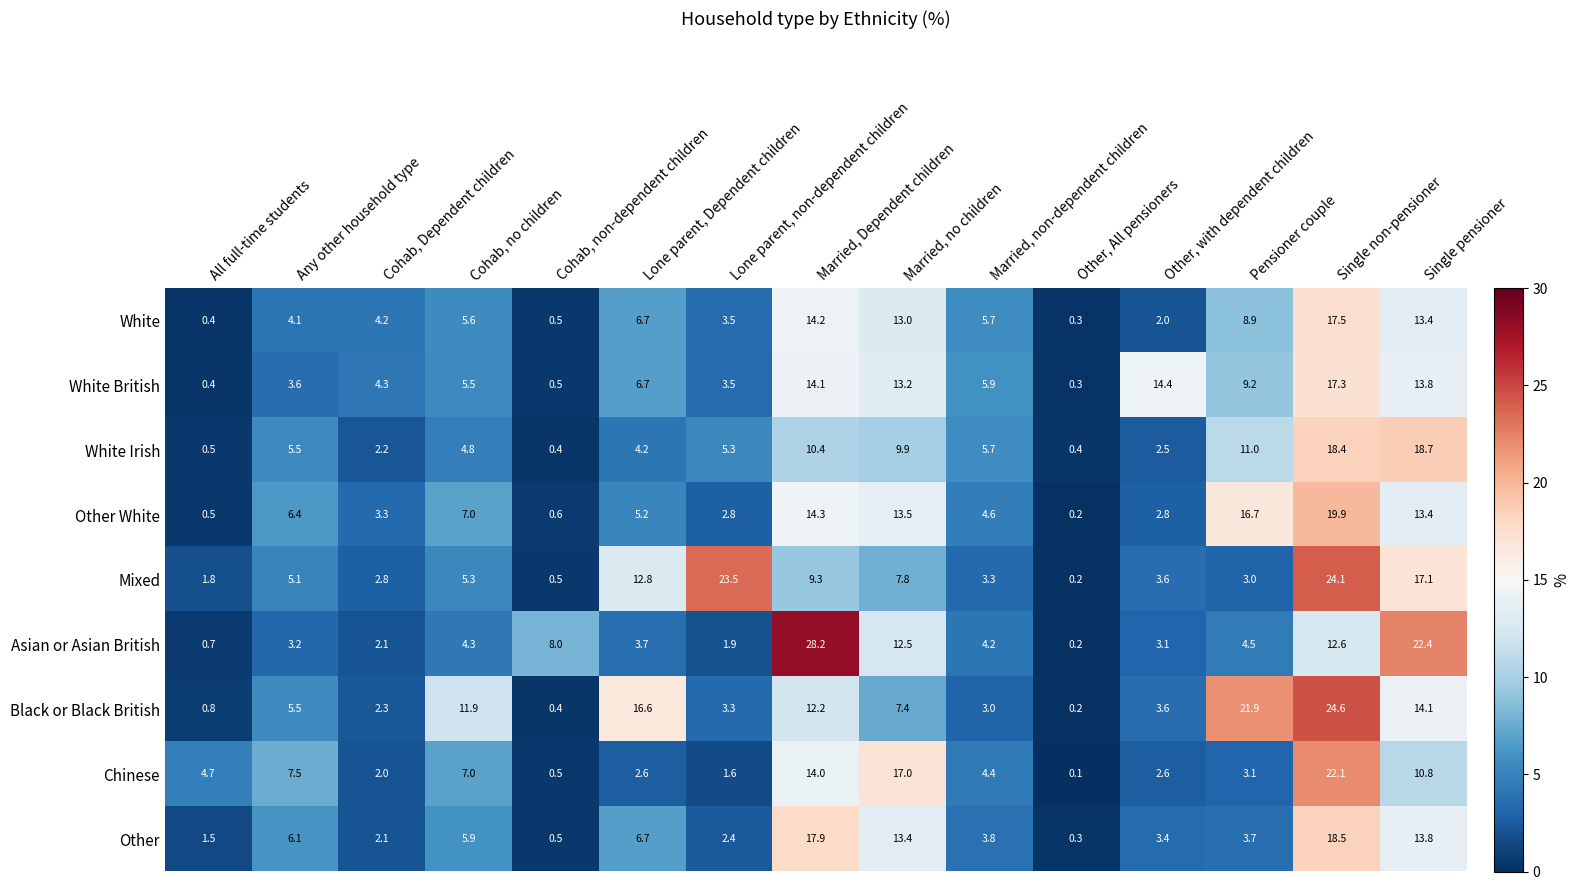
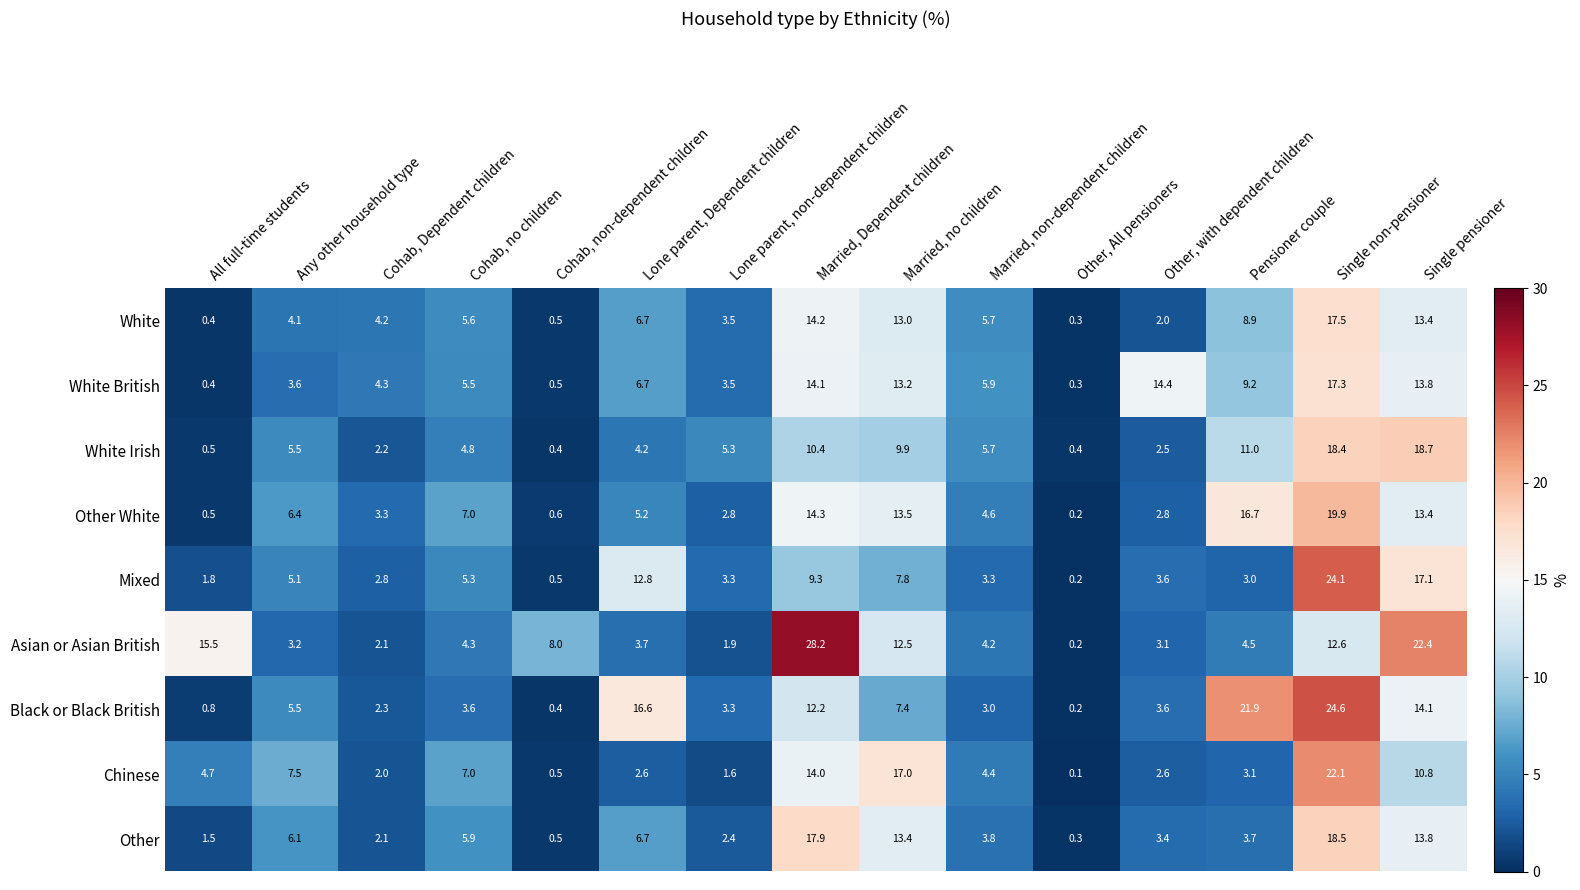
  {
    "White": {
      "All full-time students": 0.4,
      "Any other household type": 4.1,
      "Cohab, Dependent children": 4.2,
      "Cohab, no children": 5.6,
      "Cohab, non-dependent children": 0.5,
      "Lone parent, Dependent children": 6.7,
      "Lone parent, non-dependent children": 3.5,
      "Married, Dependent children": 14.2,
      "Married, no children": 13.0,
      "Married, non-dependent children": 5.7,
      "Other, All pensioners": 0.3,
      "Other, with dependent children": 2.0,
      "Pensioner couple": 8.9,
      "Single non-pensioner": 17.5,
      "Single pensioner": 13.4
    },
    "White British": {
      "All full-time students": 0.4,
      "Any other household type": 3.6,
      "Cohab, Dependent children": 4.3,
      "Cohab, no children": 5.5,
      "Cohab, non-dependent children": 0.5,
      "Lone parent, Dependent children": 6.7,
      "Lone parent, non-dependent children": 3.5,
      "Married, Dependent children": 14.1,
      "Married, no children": 13.2,
      "Married, non-dependent children": 5.9,
      "Other, All pensioners": 0.3,
      "Other, with dependent children": 14.4,
      "Pensioner couple": 9.2,
      "Single non-pensioner": 17.3,
      "Single pensioner": 13.8
    },
    "White Irish": {
      "All full-time students": 0.5,
      "Any other household type": 5.5,
      "Cohab, Dependent children": 2.2,
      "Cohab, no children": 4.8,
      "Cohab, non-dependent children": 0.4,
      "Lone parent, Dependent children": 4.2,
      "Lone parent, non-dependent children": 5.3,
      "Married, Dependent children": 10.4,
      "Married, no children": 9.9,
      "Married, non-dependent children": 5.7,
      "Other, All pensioners": 0.4,
      "Other, with dependent children": 2.5,
      "Pensioner couple": 11.0,
      "Single non-pensioner": 18.4,
      "Single pensioner": 18.7
    },
    "Other White": {
      "All full-time students": 0.5,
      "Any other household type": 6.4,
      "Cohab, Dependent children": 3.3,
      "Cohab, no children": 7.0,
      "Cohab, non-dependent children": 0.6,
      "Lone parent, Dependent children": 5.2,
      "Lone parent, non-dependent children": 2.8,
      "Married, Dependent children": 14.3,
      "Married, no children": 13.5,
      "Married, non-dependent children": 4.6,
      "Other, All pensioners": 0.2,
      "Other, with dependent children": 2.8,
      "Pensioner couple": 16.7,
      "Single non-pensioner": 19.9,
      "Single pensioner": 13.4
    },
    "Mixed": {
      "All full-time students": 1.8,
      "Any other household type": 5.1,
      "Cohab, Dependent children": 2.8,
      "Cohab, no children": 5.3,
      "Cohab, non-dependent children": 0.5,
      "Lone parent, Dependent children": 12.8,
-     "Lone parent, non-dependent children": 23.5,
+     "Lone parent, non-dependent children": 3.3,
      "Married, Dependent children": 9.3,
      "Married, no children": 7.8,
      "Married, non-dependent children": 3.3,
      "Other, All pensioners": 0.2,
      "Other, with dependent children": 3.6,
      "Pensioner couple": 3.0,
      "Single non-pensioner": 24.1,
      "Single pensioner": 17.1
    },
    "Asian or Asian British": {
-     "All full-time students": 0.7,
+     "All full-time students": 15.5,
      "Any other household type": 3.2,
      "Cohab, Dependent children": 2.1,
      "Cohab, no children": 4.3,
      "Cohab, non-dependent children": 8.0,
      "Lone parent, Dependent children": 3.7,
      "Lone parent, non-dependent children": 1.9,
      "Married, Dependent children": 28.2,
      "Married, no children": 12.5,
      "Married, non-dependent children": 4.2,
      "Other, All pensioners": 0.2,
      "Other, with dependent children": 3.1,
      "Pensioner couple": 4.5,
      "Single non-pensioner": 12.6,
      "Single pensioner": 22.4
    },
    "Black or Black British": {
      "All full-time students": 0.8,
      "Any other household type": 5.5,
      "Cohab, Dependent children": 2.3,
-     "Cohab, no children": 11.9,
+     "Cohab, no children": 3.6,
      "Cohab, non-dependent children": 0.4,
      "Lone parent, Dependent children": 16.6,
      "Lone parent, non-dependent children": 3.3,
      "Married, Dependent children": 12.2,
      "Married, no children": 7.4,
      "Married, non-dependent children": 3.0,
      "Other, All pensioners": 0.2,
      "Other, with dependent children": 3.6,
      "Pensioner couple": 21.9,
      "Single non-pensioner": 24.6,
      "Single pensioner": 14.1
    },
    "Chinese": {
      "All full-time students": 4.7,
      "Any other household type": 7.5,
      "Cohab, Dependent children": 2.0,
      "Cohab, no children": 7.0,
      "Cohab, non-dependent children": 0.5,
      "Lone parent, Dependent children": 2.6,
      "Lone parent, non-dependent children": 1.6,
      "Married, Dependent children": 14.0,
      "Married, no children": 17.0,
      "Married, non-dependent children": 4.4,
      "Other, All pensioners": 0.1,
      "Other, with dependent children": 2.6,
      "Pensioner couple": 3.1,
      "Single non-pensioner": 22.1,
      "Single pensioner": 10.8
    },
    "Other": {
      "All full-time students": 1.5,
      "Any other household type": 6.1,
      "Cohab, Dependent children": 2.1,
      "Cohab, no children": 5.9,
      "Cohab, non-dependent children": 0.5,
      "Lone parent, Dependent children": 6.7,
      "Lone parent, non-dependent children": 2.4,
      "Married, Dependent children": 17.9,
      "Married, no children": 13.4,
      "Married, non-dependent children": 3.8,
      "Other, All pensioners": 0.3,
      "Other, with dependent children": 3.4,
      "Pensioner couple": 3.7,
      "Single non-pensioner": 18.5,
      "Single pensioner": 13.8
    }
  }
